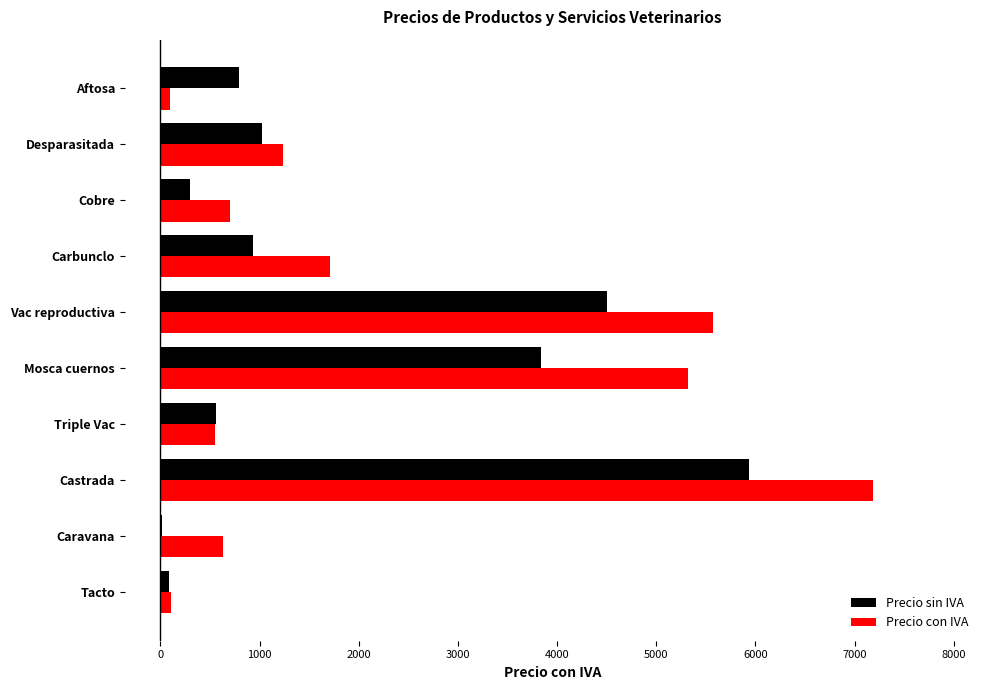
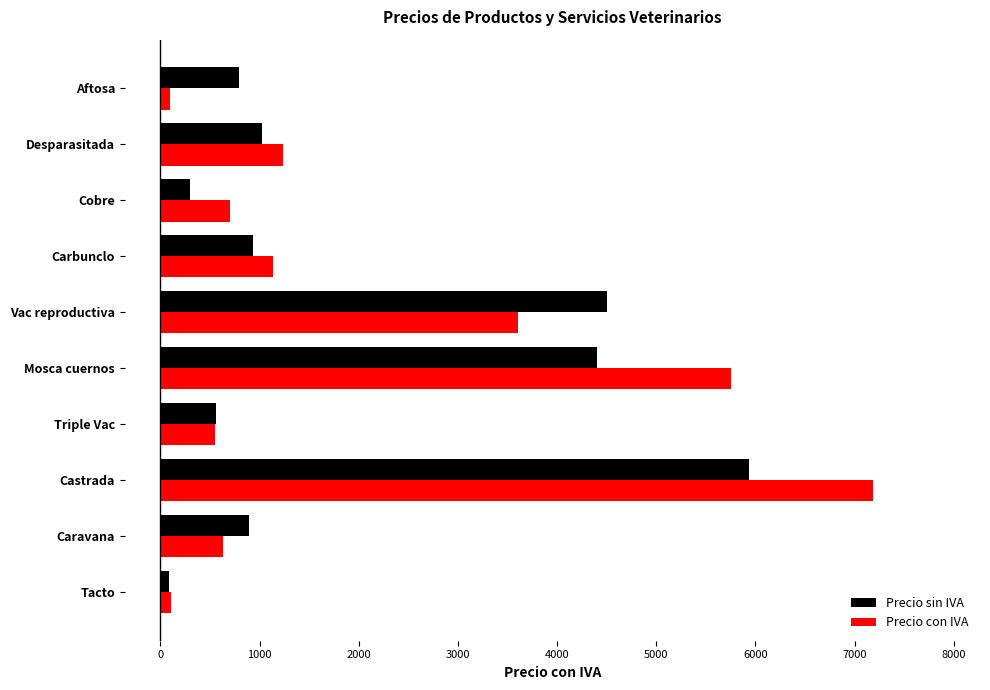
  {
    "Precio sin IVA": {
      "Aftosa": 800,
      "Desparasitada": 1000,
      "Cobre": 300,
      "Carbunclo": 900,
      "Vac reproductiva": 4500,
-     "Mosca cuernos": 3800,
+     "Mosca cuernos": 4400,
      "Triple Vac": 600,
      "Castrada": 5900,
-     "Caravana": 0,
+     "Caravana": 900,
      "Tacto": 100
    },
    "Precio con IVA": {
      "Aftosa": 100,
      "Desparasitada": 1200,
      "Cobre": 700,
-     "Carbunclo": 1700,
-     "Vac reproductiva": 5600,
-     "Mosca cuernos": 5300,
+     "Carbunclo": 1100,
+     "Vac reproductiva": 3600,
+     "Mosca cuernos": 5800,
      "Triple Vac": 600,
      "Castrada": 7200,
      "Caravana": 600,
      "Tacto": 100
    }
  }
